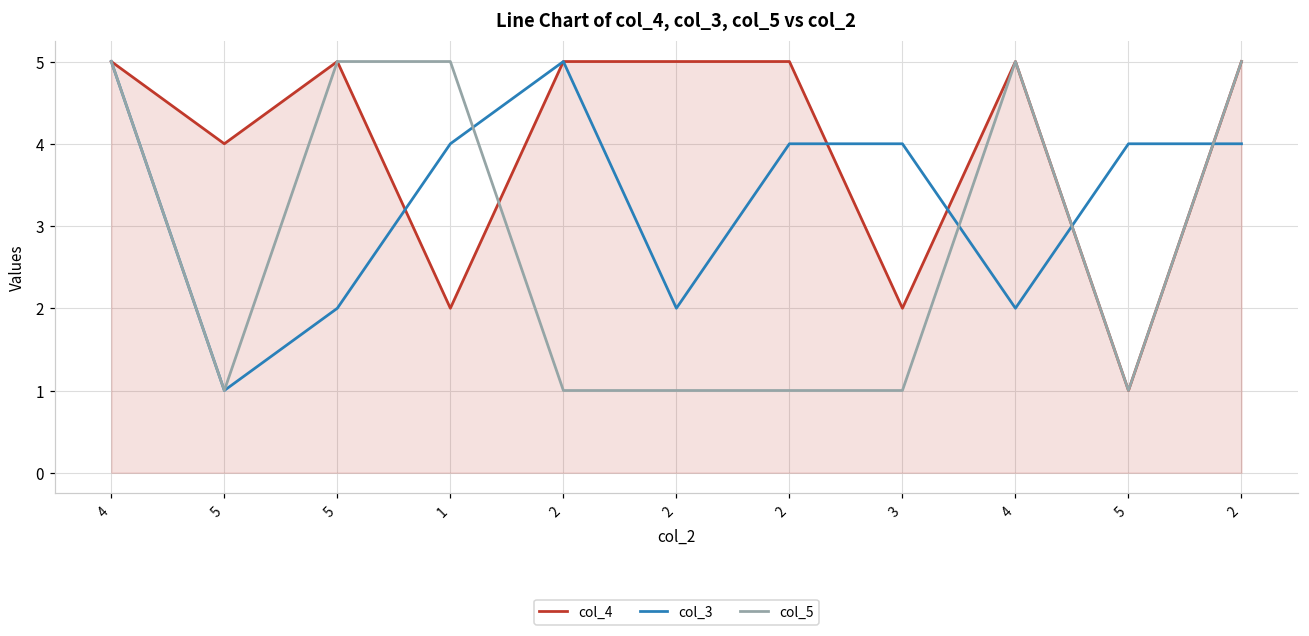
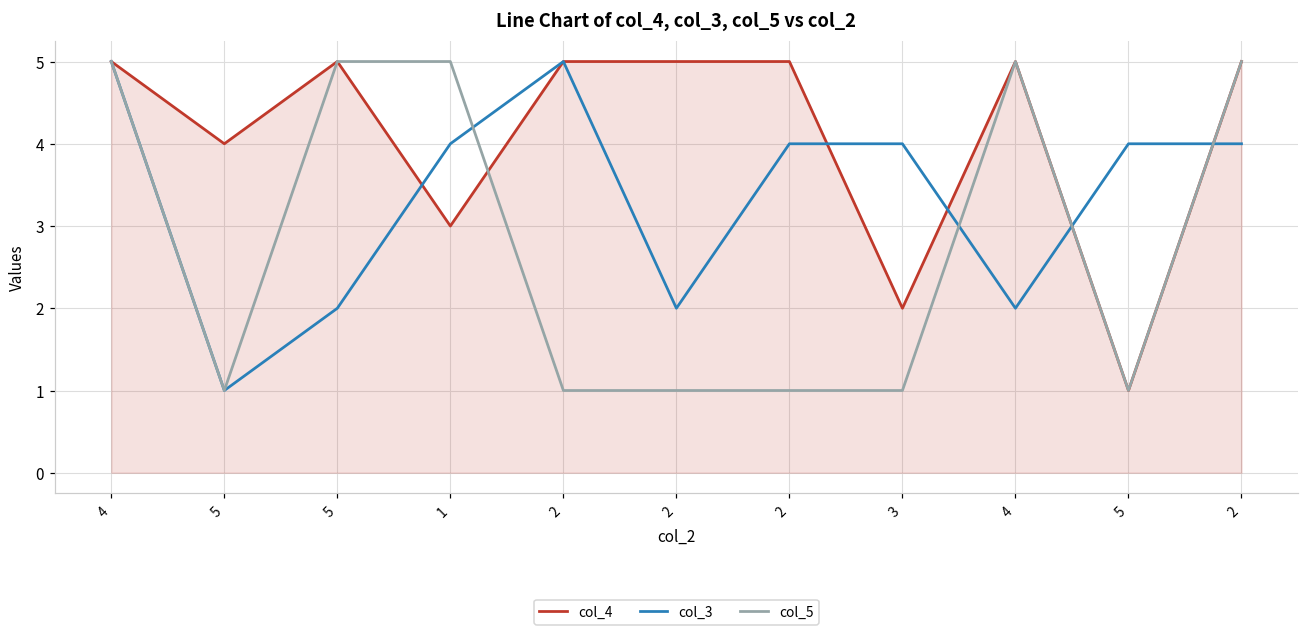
  {
    "col_4": {
-     "1": 2,
+     "1": 3,
      "3": 2
    },
    "col_3": {
      "1": 4,
      "3": 4
    },
    "col_5": {
      "1": 5,
      "3": 1
    }
  }
